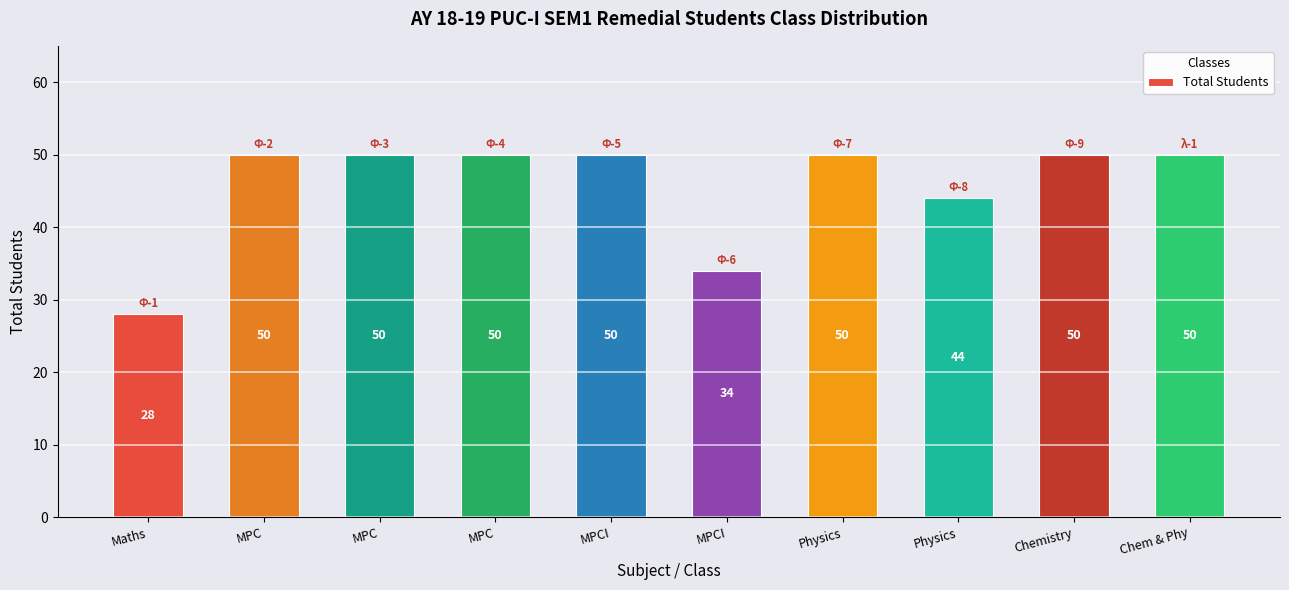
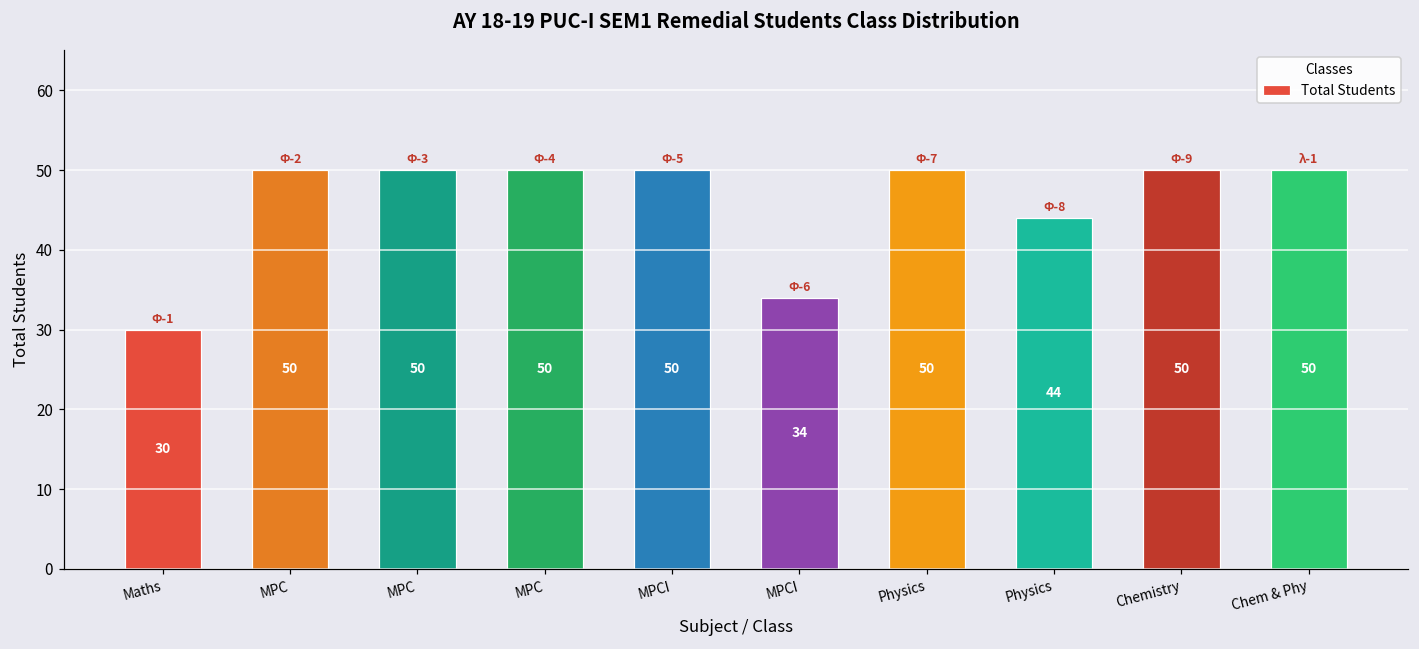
  {
-   "Maths": 28,
+   "Maths": 30,
    "Chemistry": 50,
    "Chem & Phy": 50
  }
